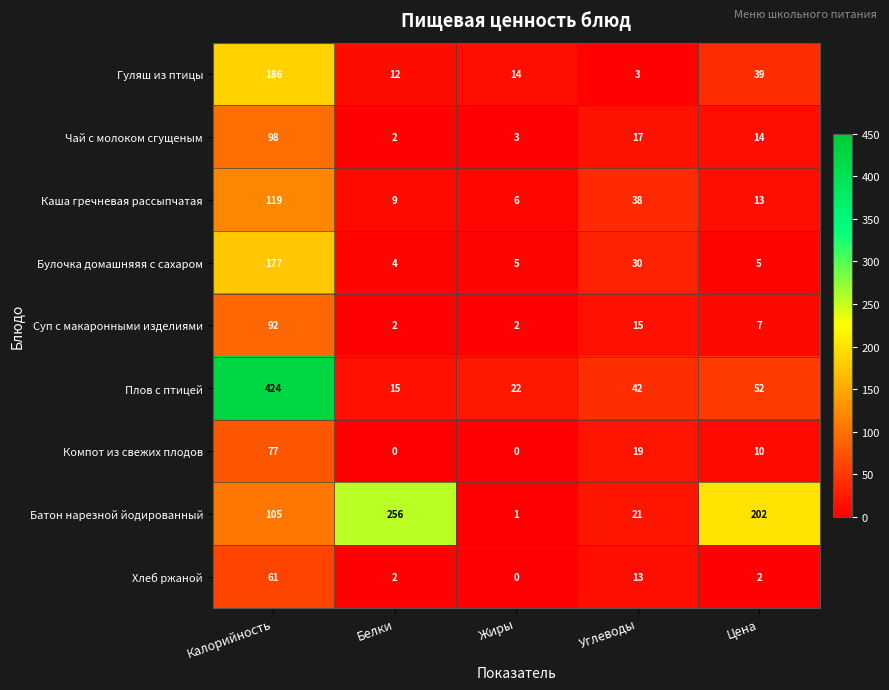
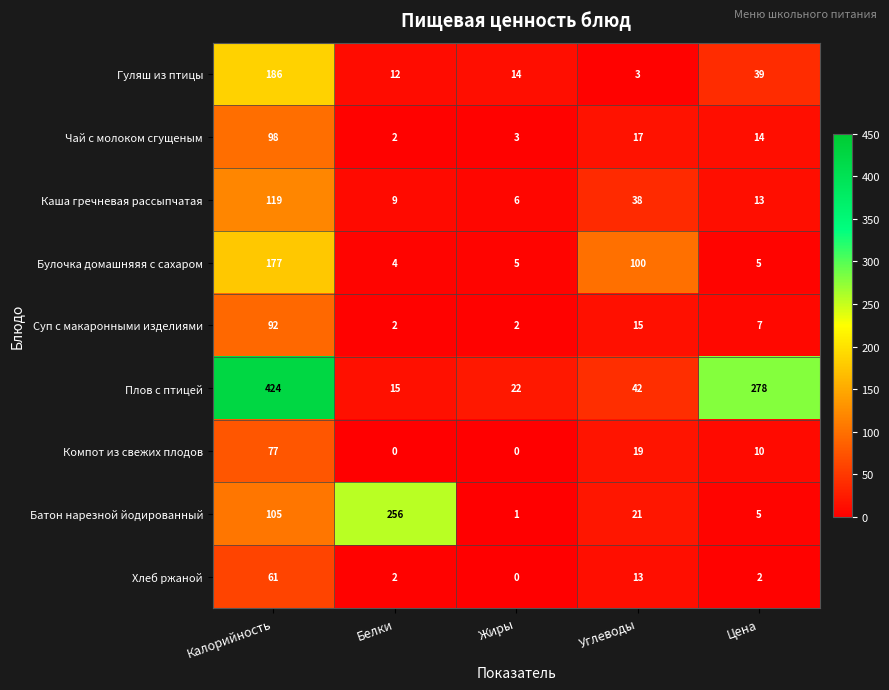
  {
    "Гуляш из птицы": {
      "Калорийность": 186,
      "Белки": 12,
      "Жиры": 14,
      "Углеводы": 3,
      "Цена": 39
    },
    "Чай с молоком сгущеным": {
      "Калорийность": 98,
      "Белки": 2,
      "Жиры": 3,
      "Углеводы": 17,
      "Цена": 14
    },
    "Каша гречневая рассыпчатая": {
      "Калорийность": 119,
      "Белки": 9,
      "Жиры": 6,
      "Углеводы": 38,
      "Цена": 13
    },
    "Булочка домашняяя с сахаром": {
      "Калорийность": 177,
      "Белки": 4,
      "Жиры": 5,
-     "Углеводы": 30,
+     "Углеводы": 100,
      "Цена": 5
    },
    "Суп с макаронными изделиями": {
      "Калорийность": 92,
      "Белки": 2,
      "Жиры": 2,
      "Углеводы": 15,
      "Цена": 7
    },
    "Плов с птицей": {
      "Калорийность": 424,
      "Белки": 15,
      "Жиры": 22,
      "Углеводы": 42,
-     "Цена": 52
+     "Цена": 278
    },
    "Компот из свежих плодов": {
      "Калорийность": 77,
      "Белки": 0,
      "Жиры": 0,
      "Углеводы": 19,
      "Цена": 10
    },
    "Батон нарезной йодированный": {
      "Калорийность": 105,
      "Белки": 256,
      "Жиры": 1,
      "Углеводы": 21,
-     "Цена": 202
+     "Цена": 5
    },
    "Хлеб ржаной": {
      "Калорийность": 61,
      "Белки": 2,
      "Жиры": 0,
      "Углеводы": 13,
      "Цена": 2
    }
  }
